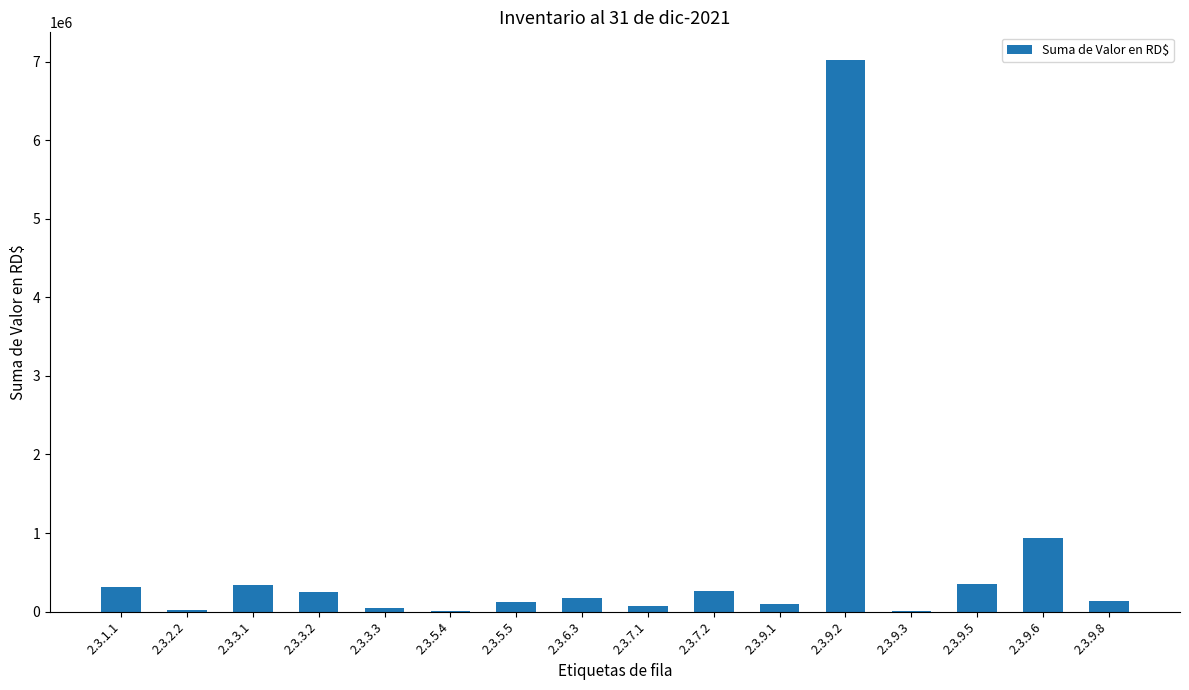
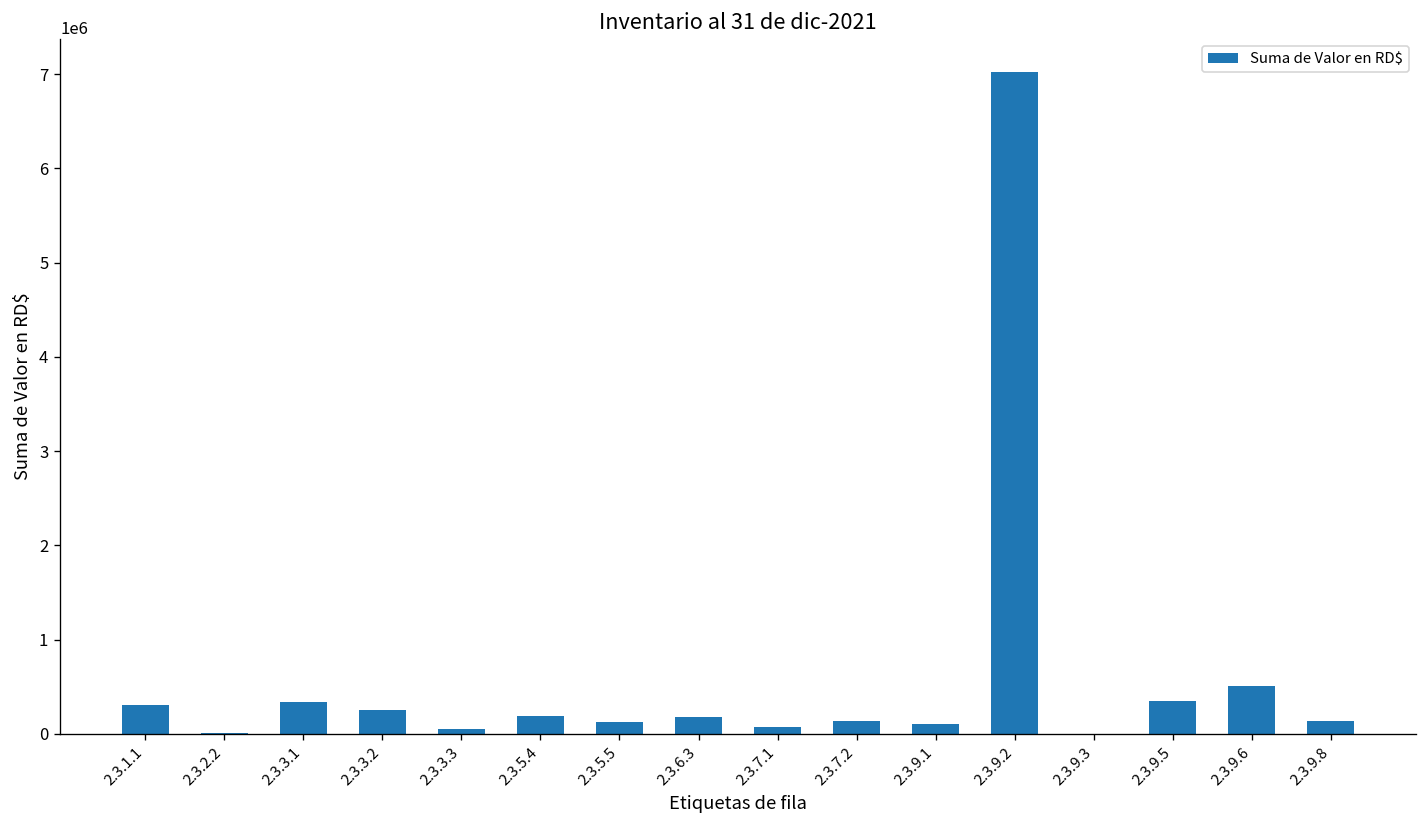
  {
    "2.3.1.1": 300000,
    "2.3.3.1": 300000,
    "2.3.3.2": 200000,
    "2.3.3.3": 0,
-   "2.3.5.4": 0,
+   "2.3.5.4": 200000,
    "2.3.5.5": 100000,
    "2.3.6.3": 200000,
    "2.3.7.1": 100000,
-   "2.3.7.2": 300000,
+   "2.3.7.2": 100000,
    "2.3.9.1": 100000,
    "2.3.9.2": 7000000,
    "2.3.9.5": 300000,
-   "2.3.9.6": 900000,
+   "2.3.9.6": 500000,
    "2.3.9.8": 100000
  }
